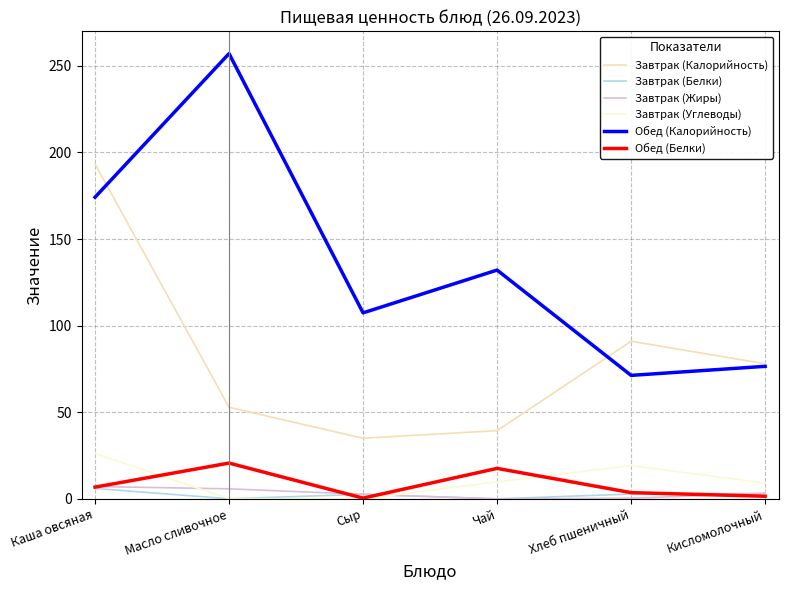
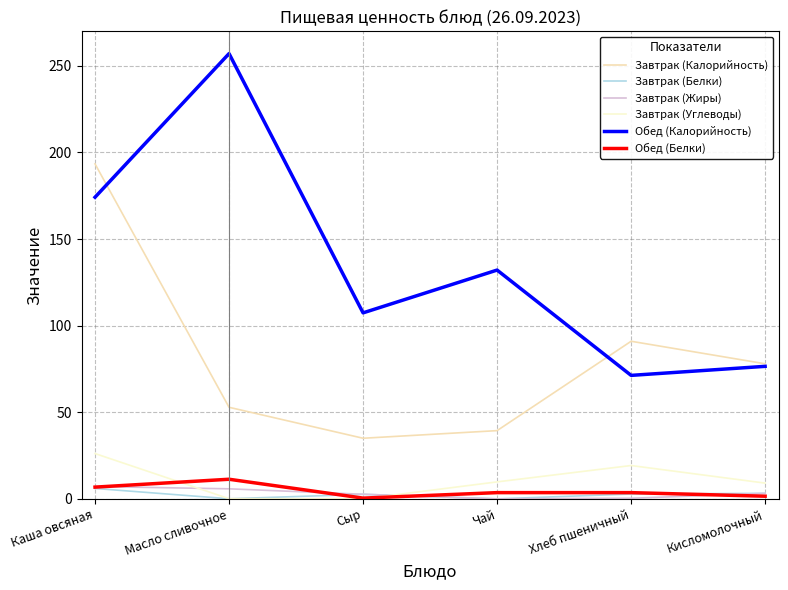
  {
    "Обед (Калорийность)": {
      "Каша овсяная": 174,
      "Масло сливочное": 257,
      "Сыр": 107,
      "Чай": 132,
      "Хлеб пшеничный": 71
    },
    "Обед (Белки)": {
-     "Масло сливочное": 21,
-     "Чай": 18,
+     "Масло сливочное": 11,
+     "Чай": 4,
      "Кисломолочный": 2
    }
  }
